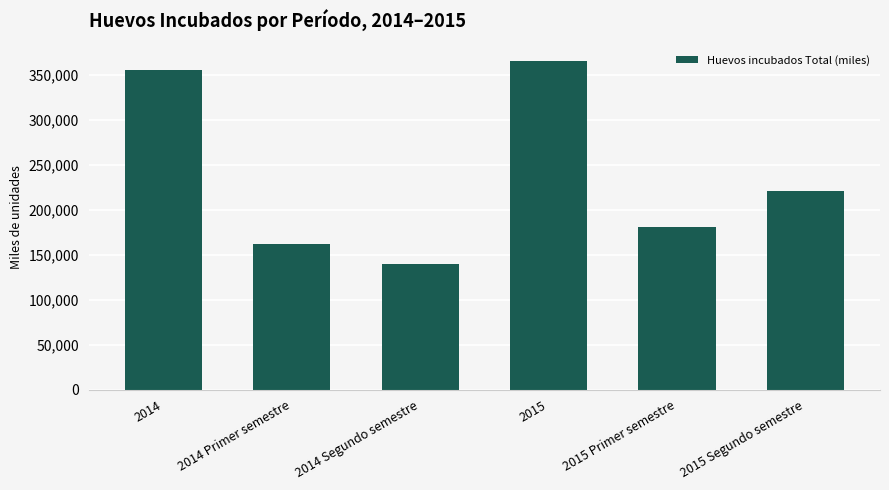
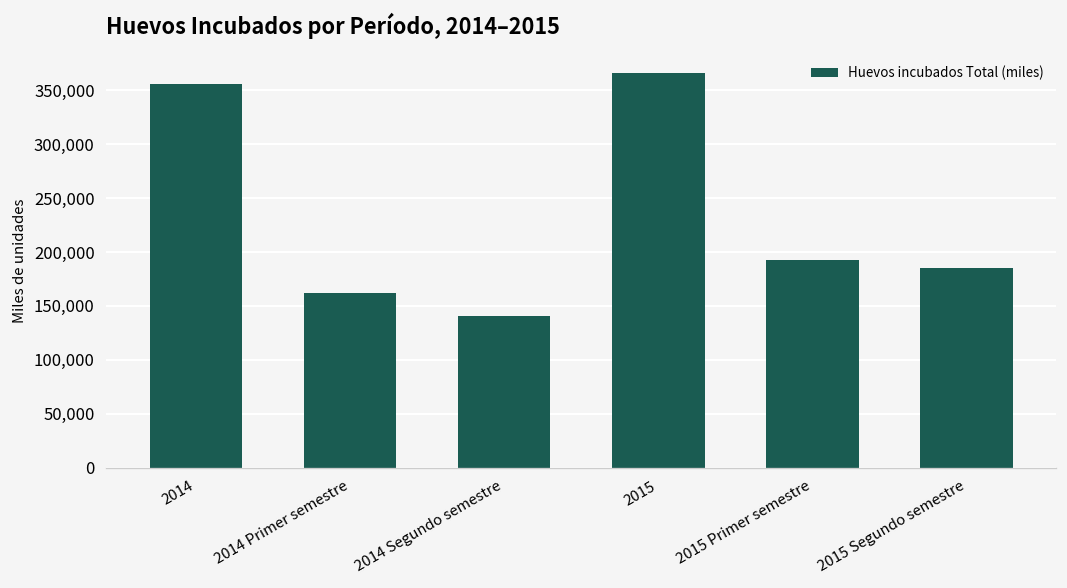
  {
    "2014": "360,000",
    "2014 Primer semestre": "160,000",
    "2014 Segundo semestre": "140,000",
    "2015": "370,000",
-   "2015 Primer semestre": "180,000",
-   "2015 Segundo semestre": "220,000"
+   "2015 Primer semestre": "190,000",
+   "2015 Segundo semestre": "180,000"
  }
